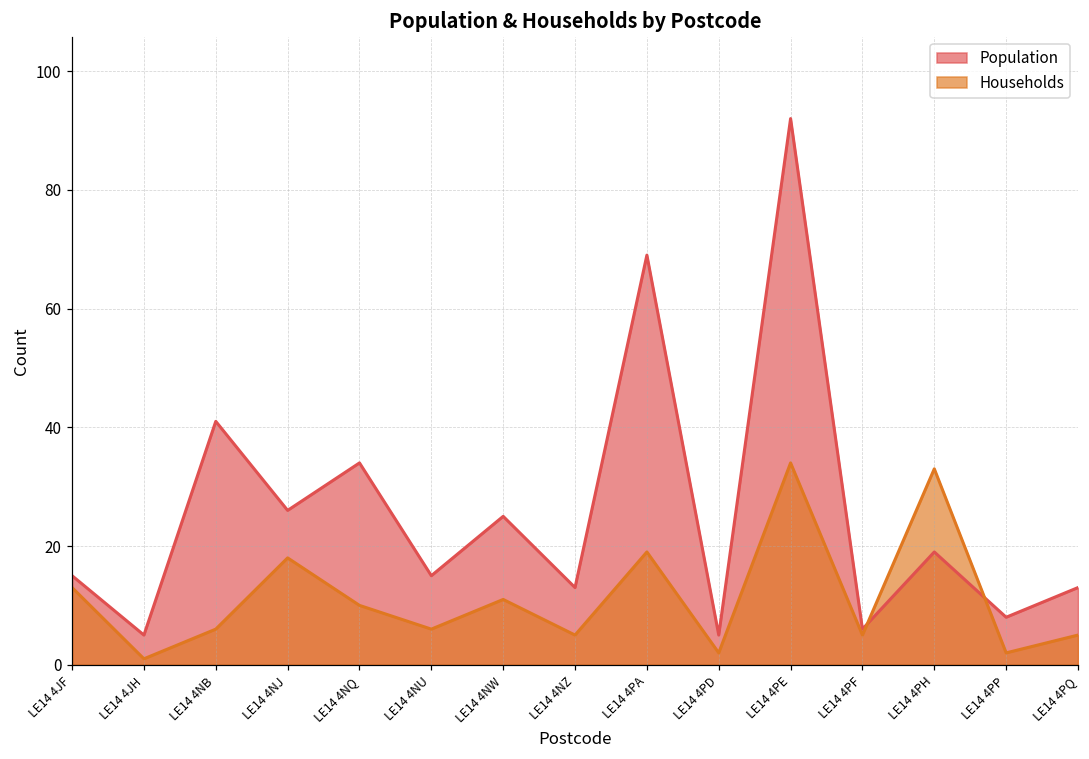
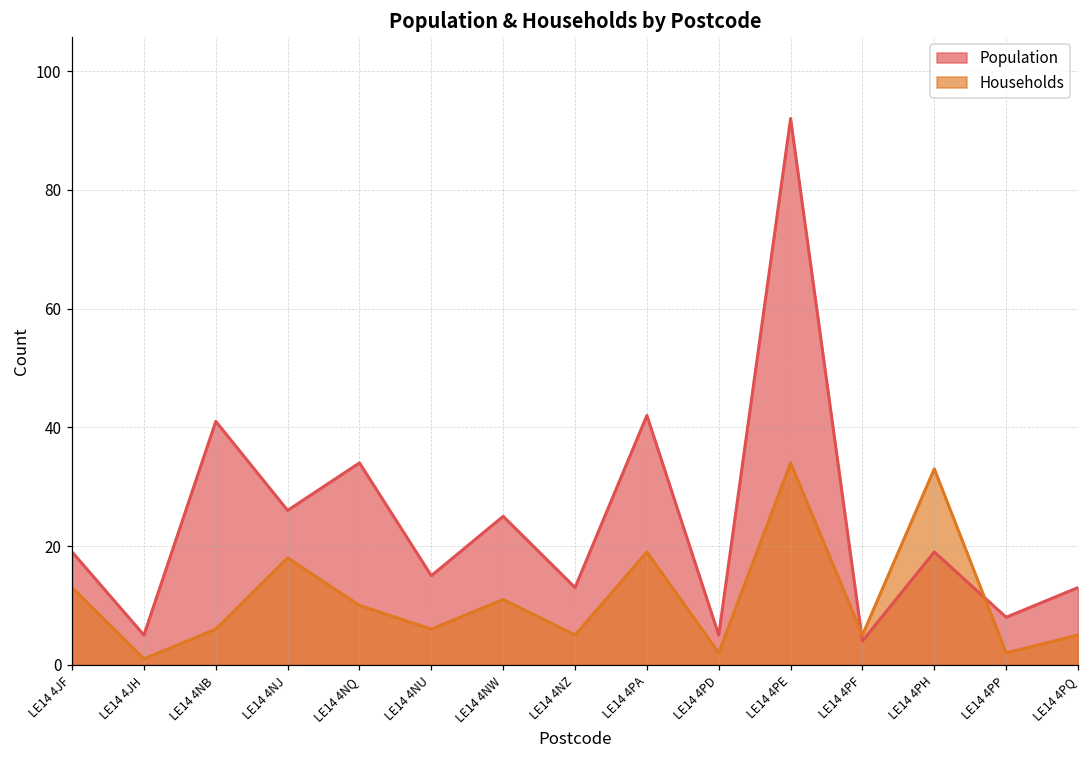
  {
    "Population": {
-     "LE14 4JF": 15,
+     "LE14 4JF": 19,
      "LE14 4JH": 5,
      "LE14 4NB": 41,
      "LE14 4NJ": 26,
      "LE14 4NQ": 34,
      "LE14 4NU": 15,
      "LE14 4NW": 25,
      "LE14 4NZ": 13,
-     "LE14 4PA": 69,
+     "LE14 4PA": 42,
      "LE14 4PD": 5,
      "LE14 4PE": 92,
-     "LE14 4PF": 6,
+     "LE14 4PF": 4,
      "LE14 4PH": 19,
      "LE14 4PP": 8,
      "LE14 4PQ": 13
    },
    "Households": {
      "LE14 4JF": 13,
      "LE14 4JH": 1,
      "LE14 4NB": 6,
      "LE14 4NJ": 18,
      "LE14 4NQ": 10,
      "LE14 4NU": 6,
      "LE14 4NW": 11,
      "LE14 4NZ": 5,
      "LE14 4PA": 19,
      "LE14 4PD": 2,
      "LE14 4PE": 34,
      "LE14 4PF": 5,
      "LE14 4PH": 33,
      "LE14 4PP": 2,
      "LE14 4PQ": 5
    }
  }
